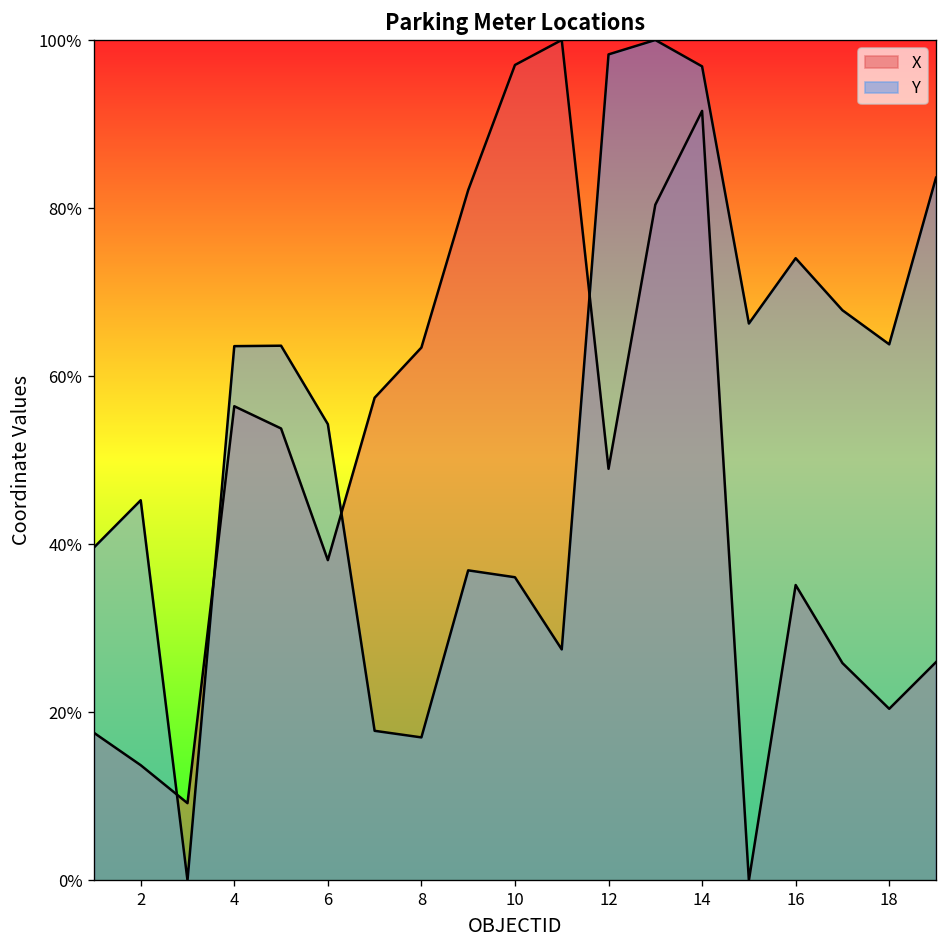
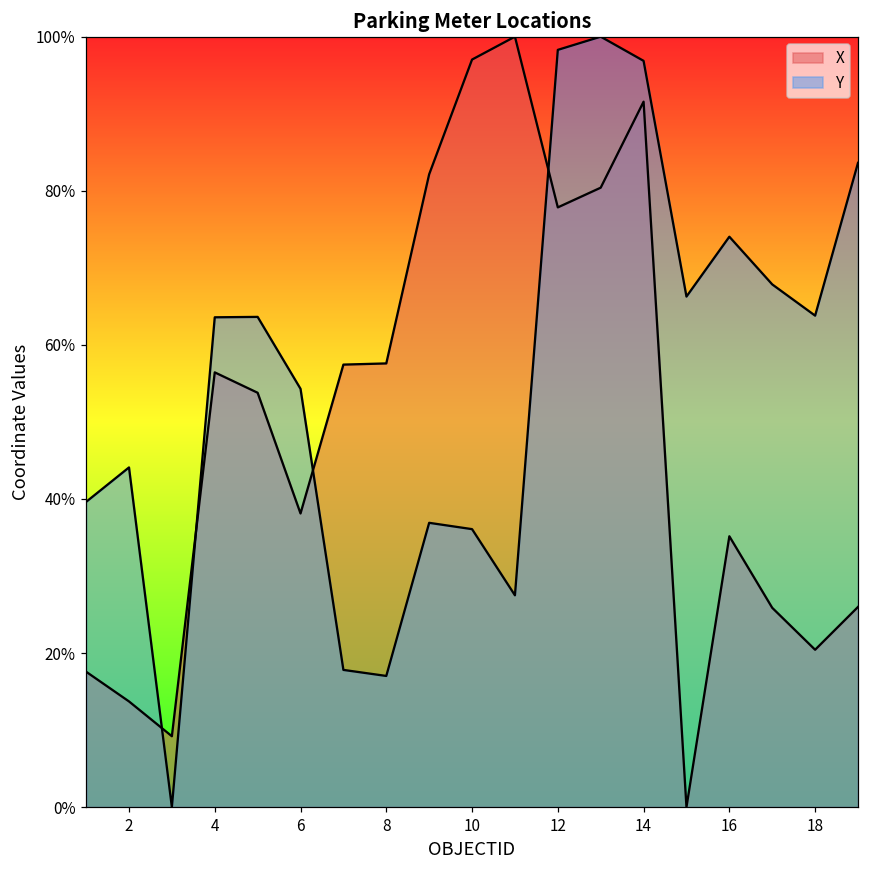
  {
    "X": {
      "2": "14%",
      "4": "56%",
      "6": "38%",
-     "8": "63%",
+     "8": "58%",
      "10": "97%",
-     "12": "49%",
+     "12": "78%",
      "14": "92%",
      "16": "35%",
      "18": "20%"
    },
    "Y": {
-     "2": "45%",
+     "2": "44%",
      "4": "64%",
      "6": "54%",
      "8": "17%",
      "10": "36%",
      "12": "98%",
      "14": "97%",
      "16": "74%",
      "18": "64%"
    }
  }
